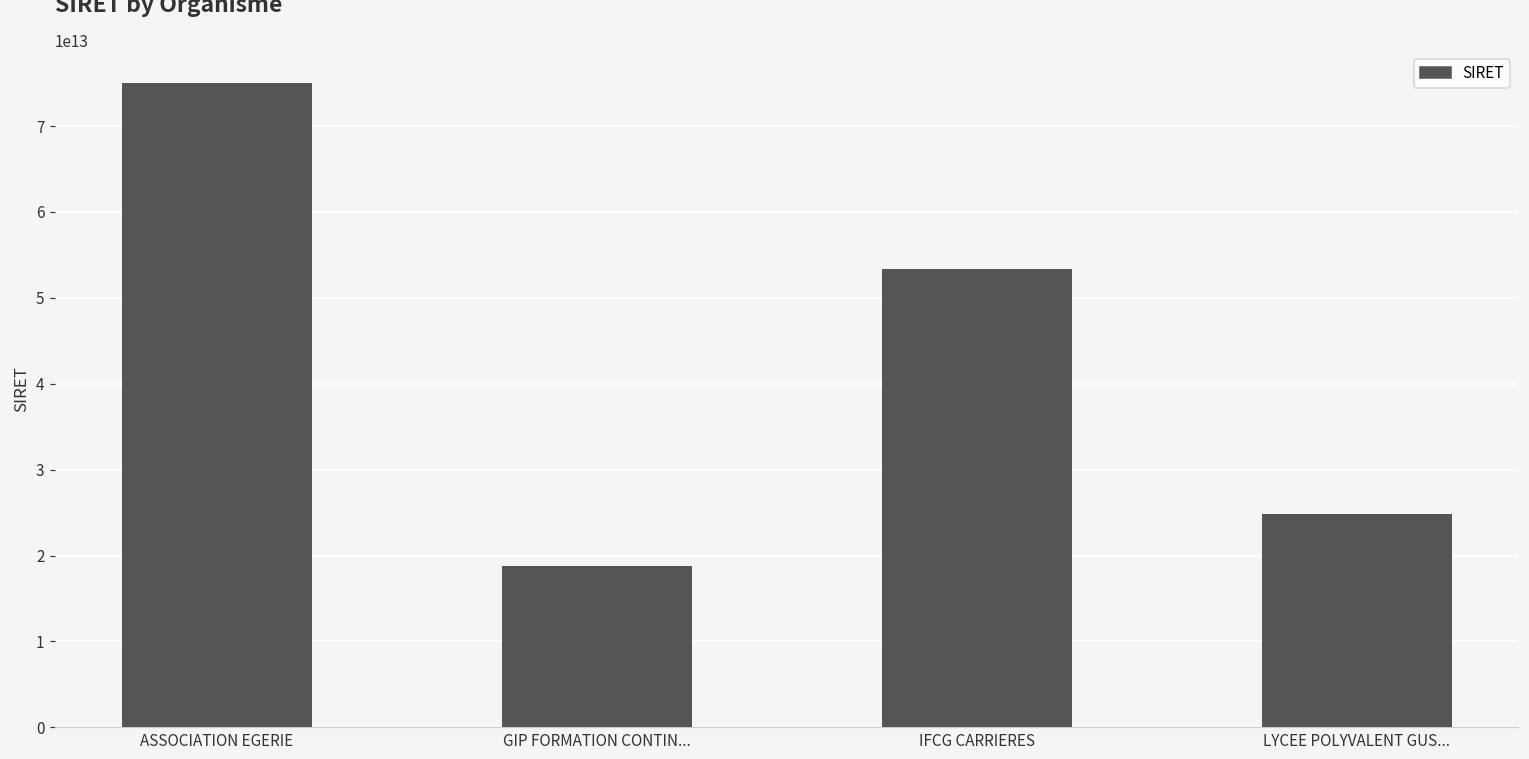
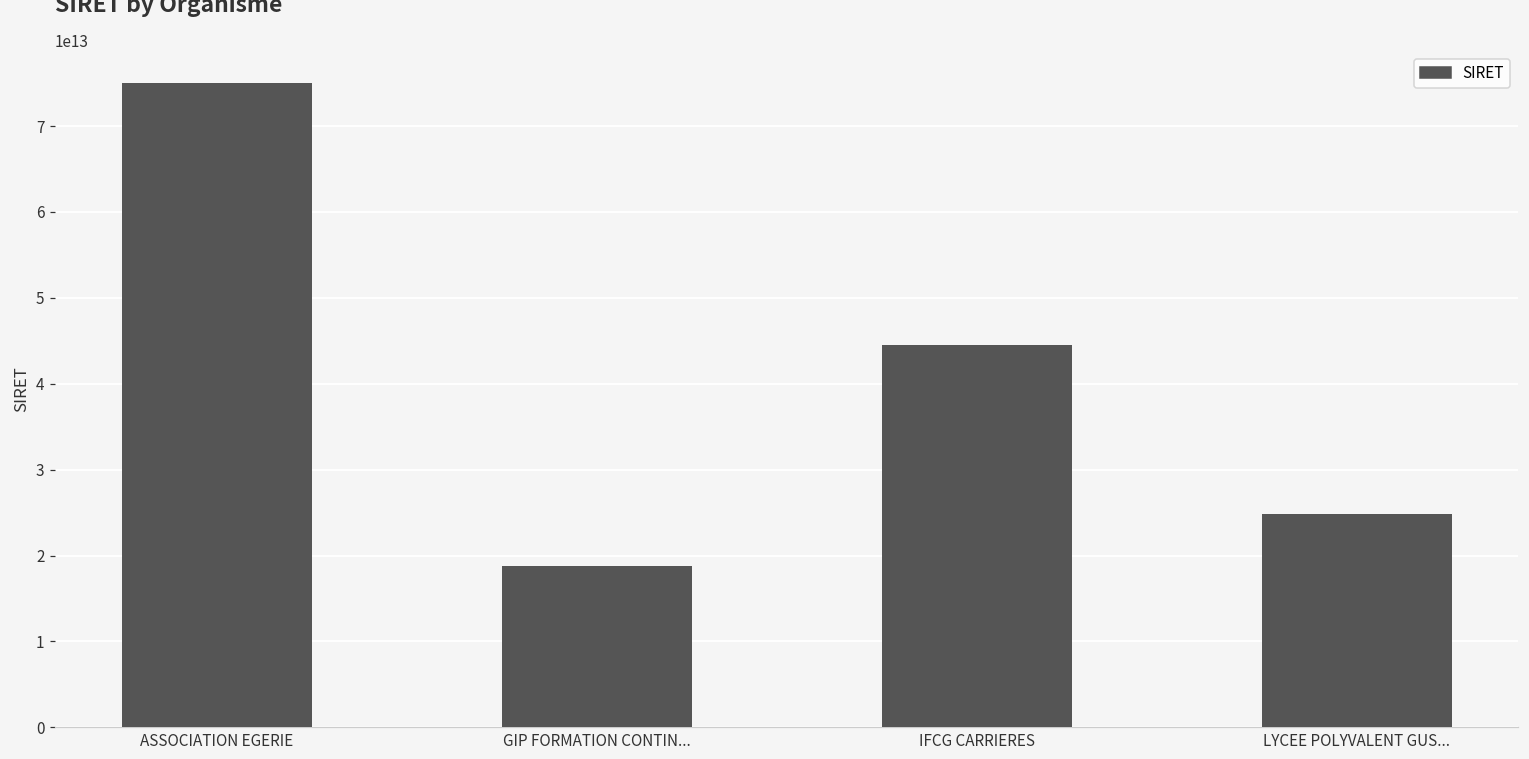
  {
    "ASSOCIATION EGERIE": 75000000000000,
    "GIP FORMATION CONTIN...": 19000000000000,
-   "IFCG CARRIERES": 53000000000000,
+   "IFCG CARRIERES": 45000000000000,
    "LYCEE POLYVALENT GUS...": 25000000000000
  }
